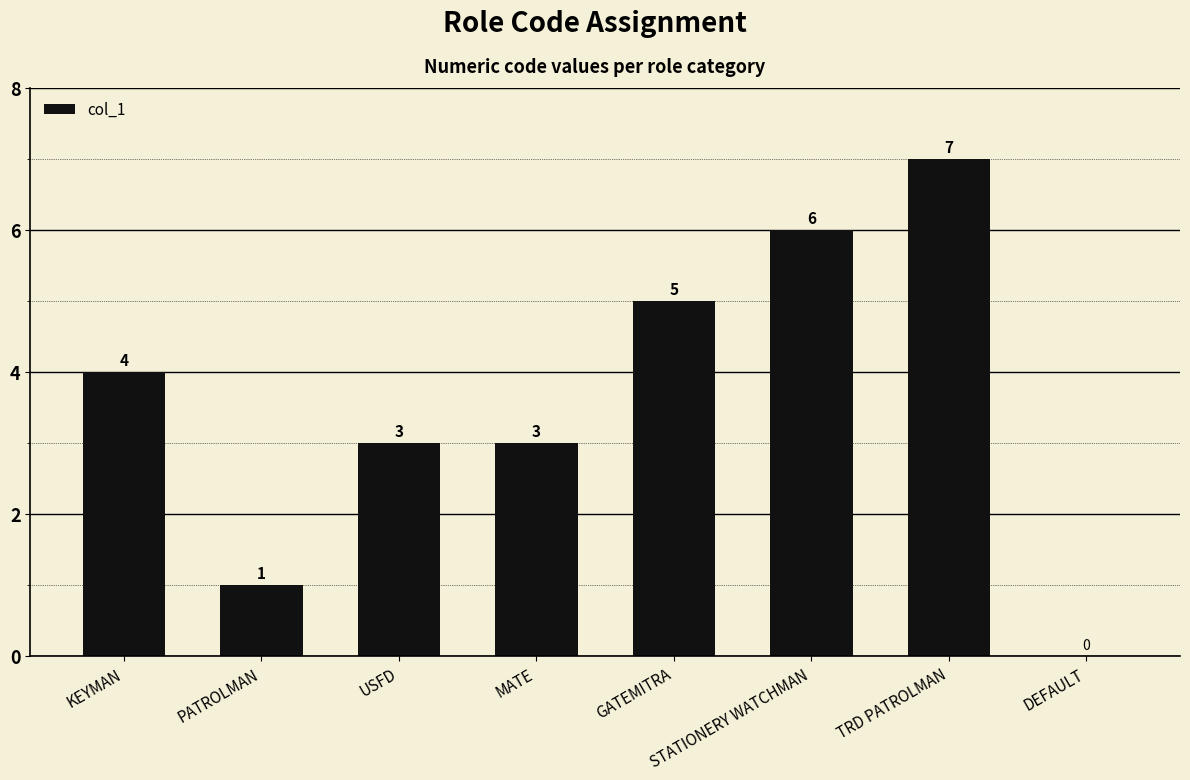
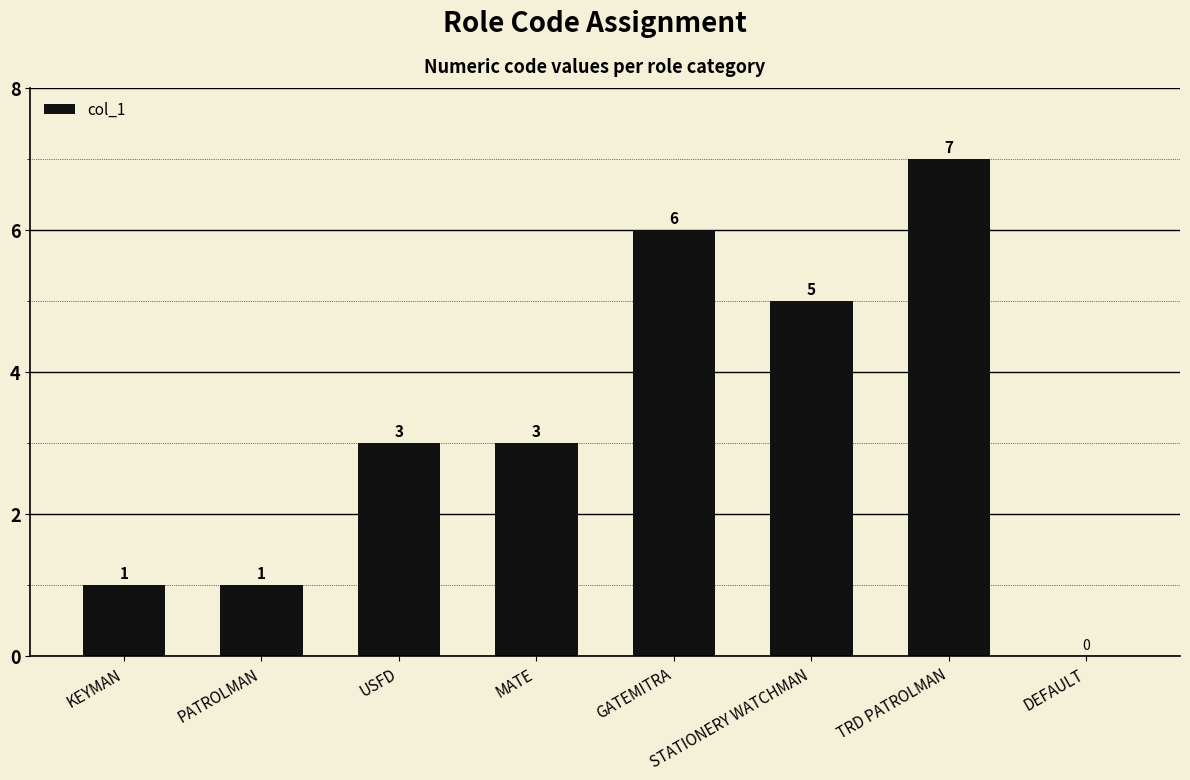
  {
-   "KEYMAN": 4,
+   "KEYMAN": 1,
    "PATROLMAN": 1,
    "USFD": 3,
    "MATE": 3,
-   "GATEMITRA": 5,
-   "STATIONERY WATCHMAN": 6,
+   "GATEMITRA": 6,
+   "STATIONERY WATCHMAN": 5,
    "TRD PATROLMAN": 7,
    "DEFAULT": 0
  }
